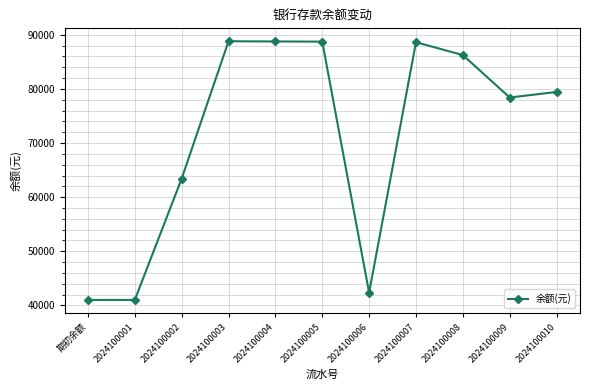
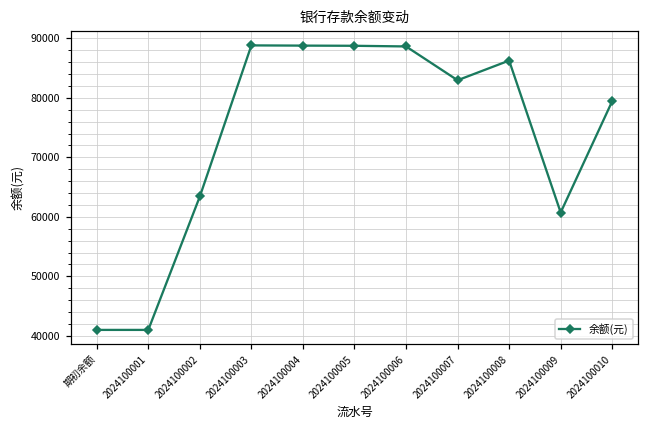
  {
    "期初余额": 41000,
    "2024100001": 41000,
    "2024100002": 63000,
    "2024100003": 89000,
    "2024100004": 89000,
    "2024100005": 89000,
-   "2024100006": 42000,
-   "2024100007": 89000,
+   "2024100006": 89000,
+   "2024100007": 83000,
    "2024100008": 86000,
-   "2024100009": 78000,
+   "2024100009": 61000,
    "2024100010": 79000
  }
